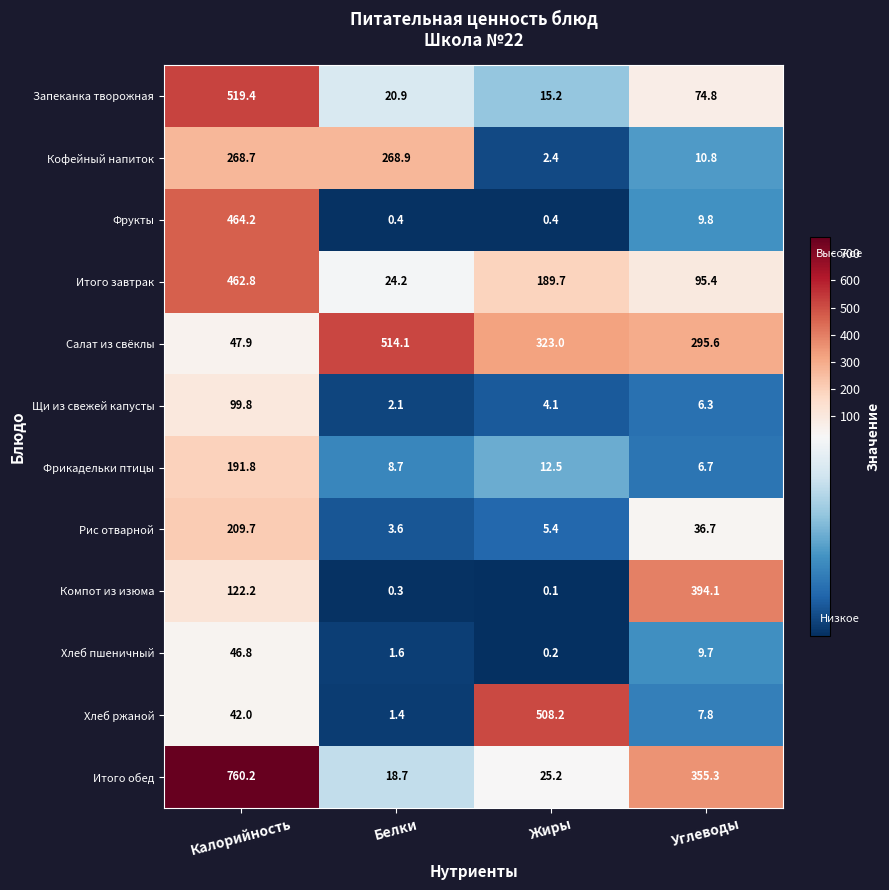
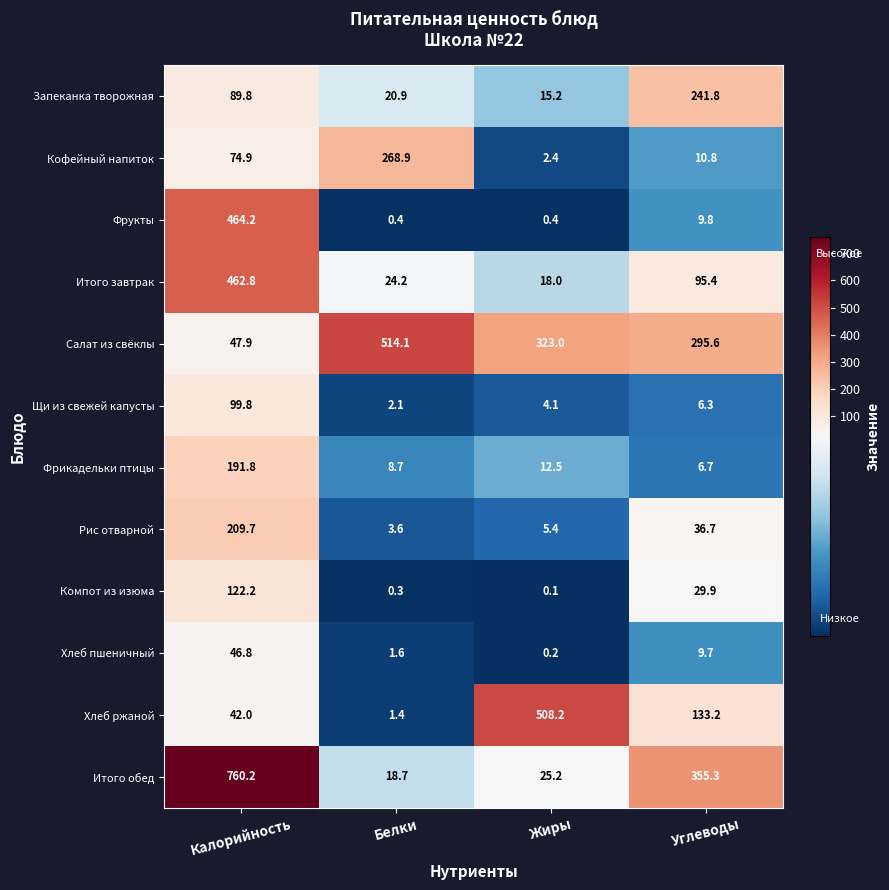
  {
    "Запеканка творожная": {
-     "Калорийность": 519.4,
+     "Калорийность": 89.8,
      "Белки": 20.9,
      "Жиры": 15.2,
-     "Углеводы": 74.8
+     "Углеводы": 241.8
    },
    "Кофейный напиток": {
-     "Калорийность": 268.7,
+     "Калорийность": 74.9,
      "Белки": 268.9,
      "Жиры": 2.4,
      "Углеводы": 10.8
    },
    "Фрукты": {
      "Калорийность": 464.2,
      "Белки": 0.4,
      "Жиры": 0.4,
      "Углеводы": 9.8
    },
    "Итого завтрак": {
      "Калорийность": 462.8,
      "Белки": 24.2,
-     "Жиры": 189.7,
+     "Жиры": 18.0,
      "Углеводы": 95.4
    },
    "Салат из свёклы": {
      "Калорийность": 47.9,
      "Белки": 514.1,
      "Жиры": 323.0,
      "Углеводы": 295.6
    },
    "Щи из свежей капусты": {
      "Калорийность": 99.8,
      "Белки": 2.1,
      "Жиры": 4.1,
      "Углеводы": 6.3
    },
    "Фрикадельки птицы": {
      "Калорийность": 191.8,
      "Белки": 8.7,
      "Жиры": 12.5,
      "Углеводы": 6.7
    },
    "Рис отварной": {
      "Калорийность": 209.7,
      "Белки": 3.6,
      "Жиры": 5.4,
      "Углеводы": 36.7
    },
    "Компот из изюма": {
      "Калорийность": 122.2,
      "Белки": 0.3,
      "Жиры": 0.1,
-     "Углеводы": 394.1
+     "Углеводы": 29.9
    },
    "Хлеб пшеничный": {
      "Калорийность": 46.8,
      "Белки": 1.6,
      "Жиры": 0.2,
      "Углеводы": 9.7
    },
    "Хлеб ржаной": {
      "Калорийность": 42.0,
      "Белки": 1.4,
      "Жиры": 508.2,
-     "Углеводы": 7.8
+     "Углеводы": 133.2
    },
    "Итого обед": {
      "Калорийность": 760.2,
      "Белки": 18.7,
      "Жиры": 25.2,
      "Углеводы": 355.3
    }
  }
